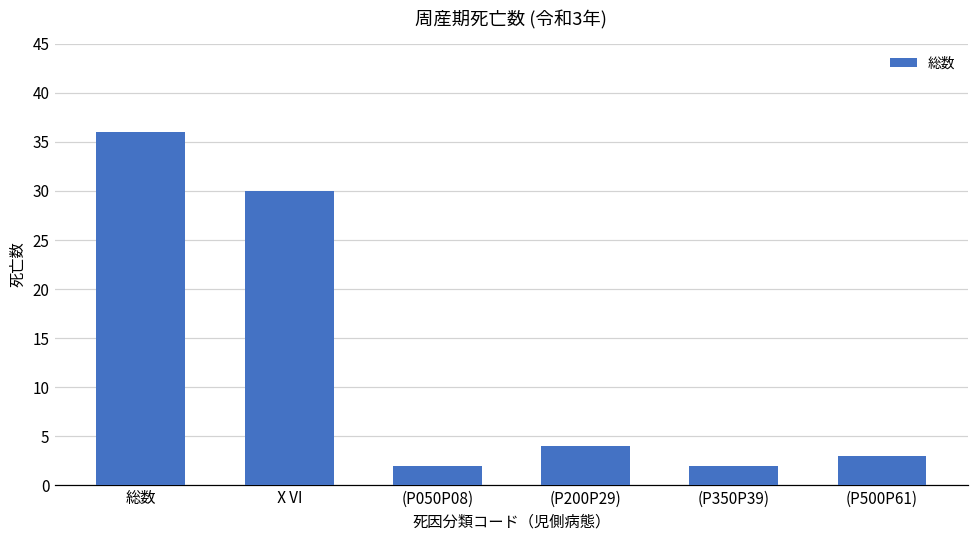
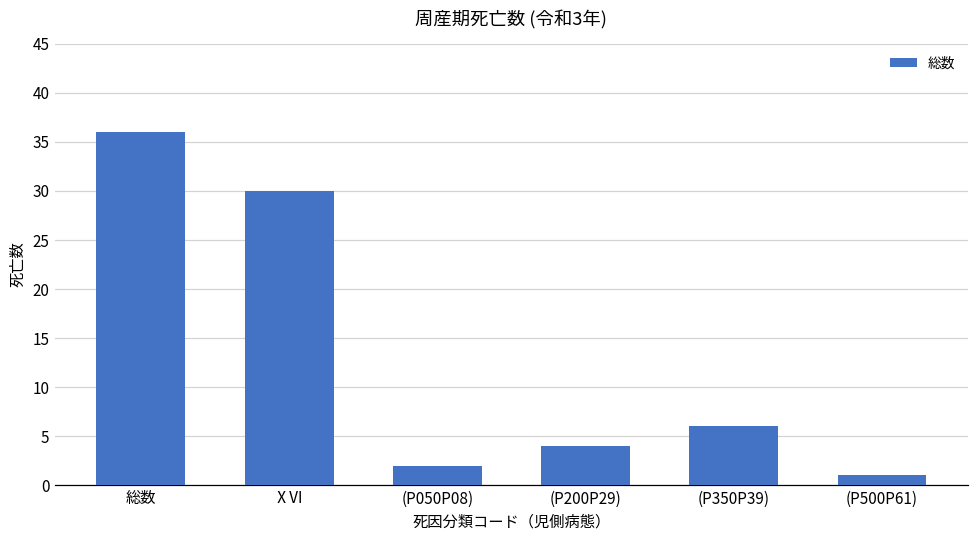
  {
    "総数": 36,
    "ⅩⅥ": 30,
    "(P050P08)": 2,
    "(P200P29)": 4,
-   "(P350P39)": 2,
-   "(P500P61)": 3
+   "(P350P39)": 6,
+   "(P500P61)": 1
  }
